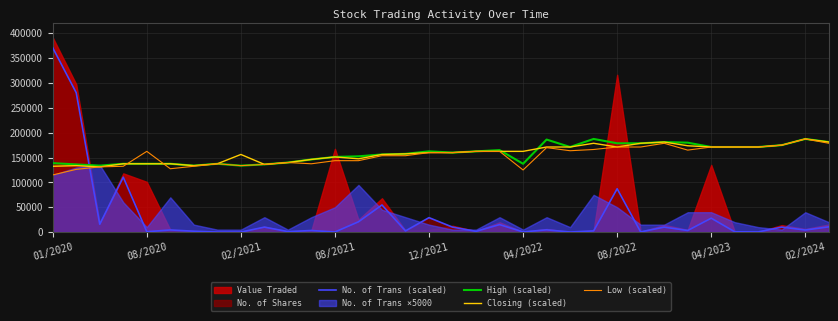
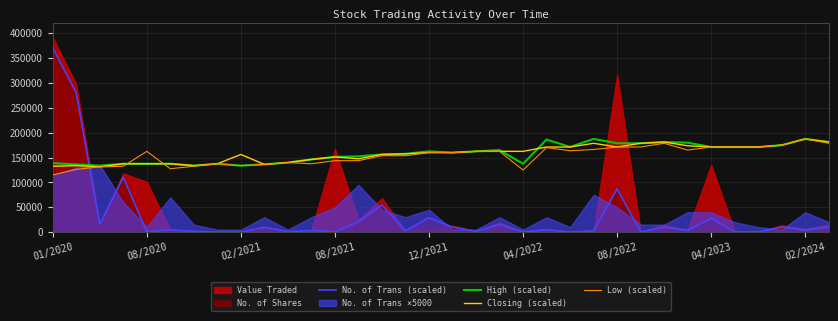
  {
    "No. of Shares": {
      "01/2020": 370000,
      "08/2020": 0,
      "08/2021": 0,
      "12/2021": 30000,
      "08/2022": 90000,
      "04/2023": 30000
    },
    "Value Traded": {
      "01/2020": 390000,
      "08/2020": 100000,
      "08/2021": 170000,
      "08/2022": 320000,
      "04/2023": 140000
    },
    "High (scaled)": {
      "01/2020": 140000,
      "04/2022": 140000,
      "08/2022": 180000
    },
    "Closing (scaled)": {
      "01/2020": 130000,
      "02/2021": 160000,
      "04/2022": 160000
    },
    "No. of Trans ×5000": {
      "08/2020": 10000,
      "08/2021": 50000,
-     "12/2021": 20000,
+     "12/2021": 50000,
      "08/2022": 50000,
      "04/2023": 40000,
      "02/2024": 40000
    },
    "Low (scaled)": {
      "08/2020": 160000,
      "08/2021": 140000,
      "04/2022": 130000
    }
  }
